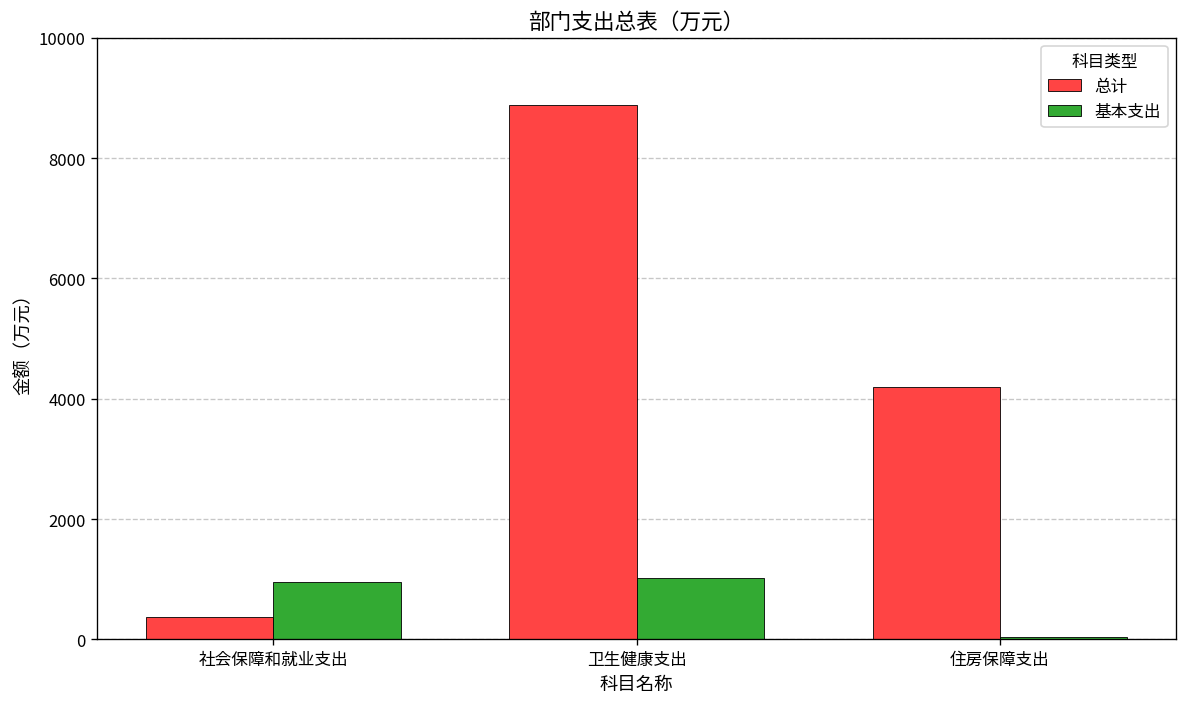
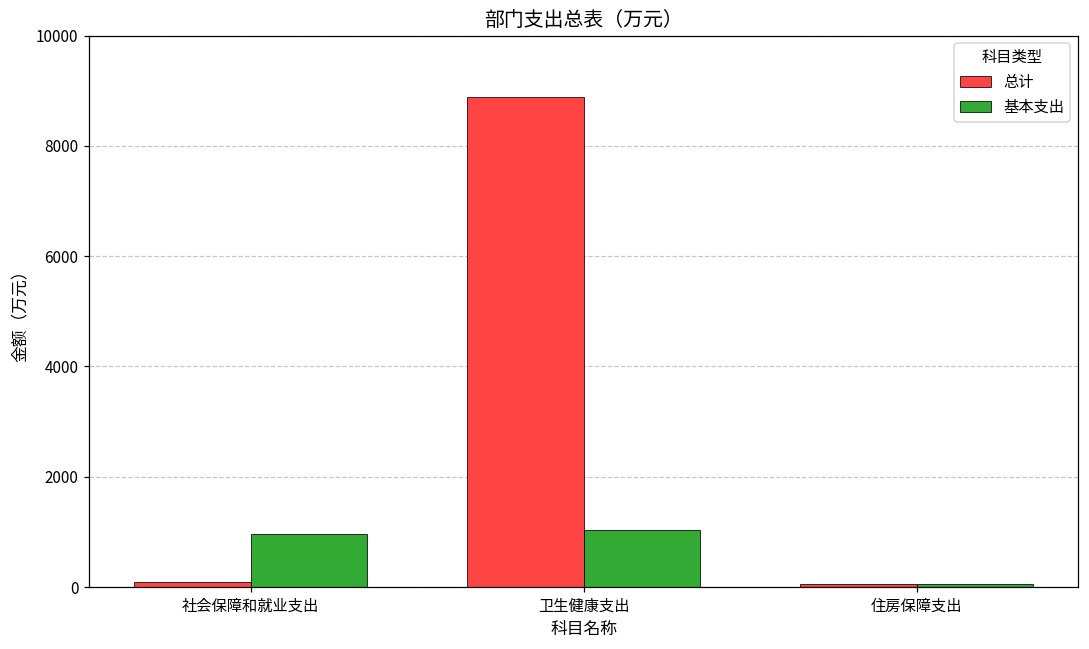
  {
    "总计": {
-     "社会保障和就业支出": 400,
+     "社会保障和就业支出": 100,
      "卫生健康支出": 8900,
-     "住房保障支出": 4200
+     "住房保障支出": 0
    },
    "基本支出": {
      "社会保障和就业支出": 1000,
      "卫生健康支出": 1000
    }
  }
